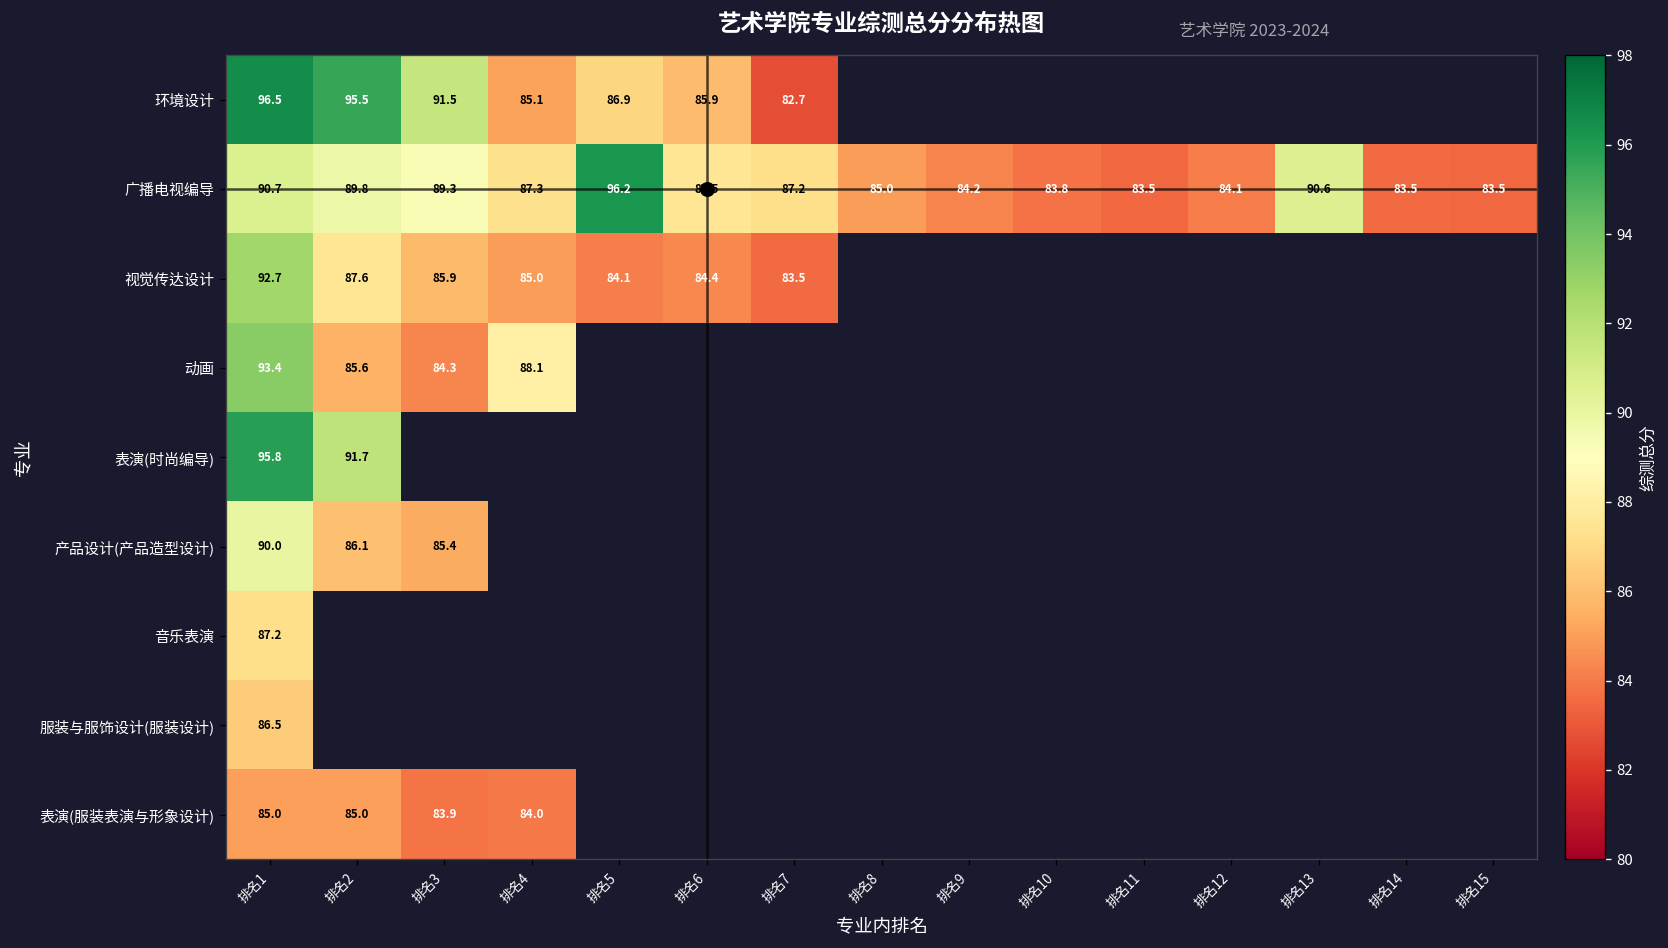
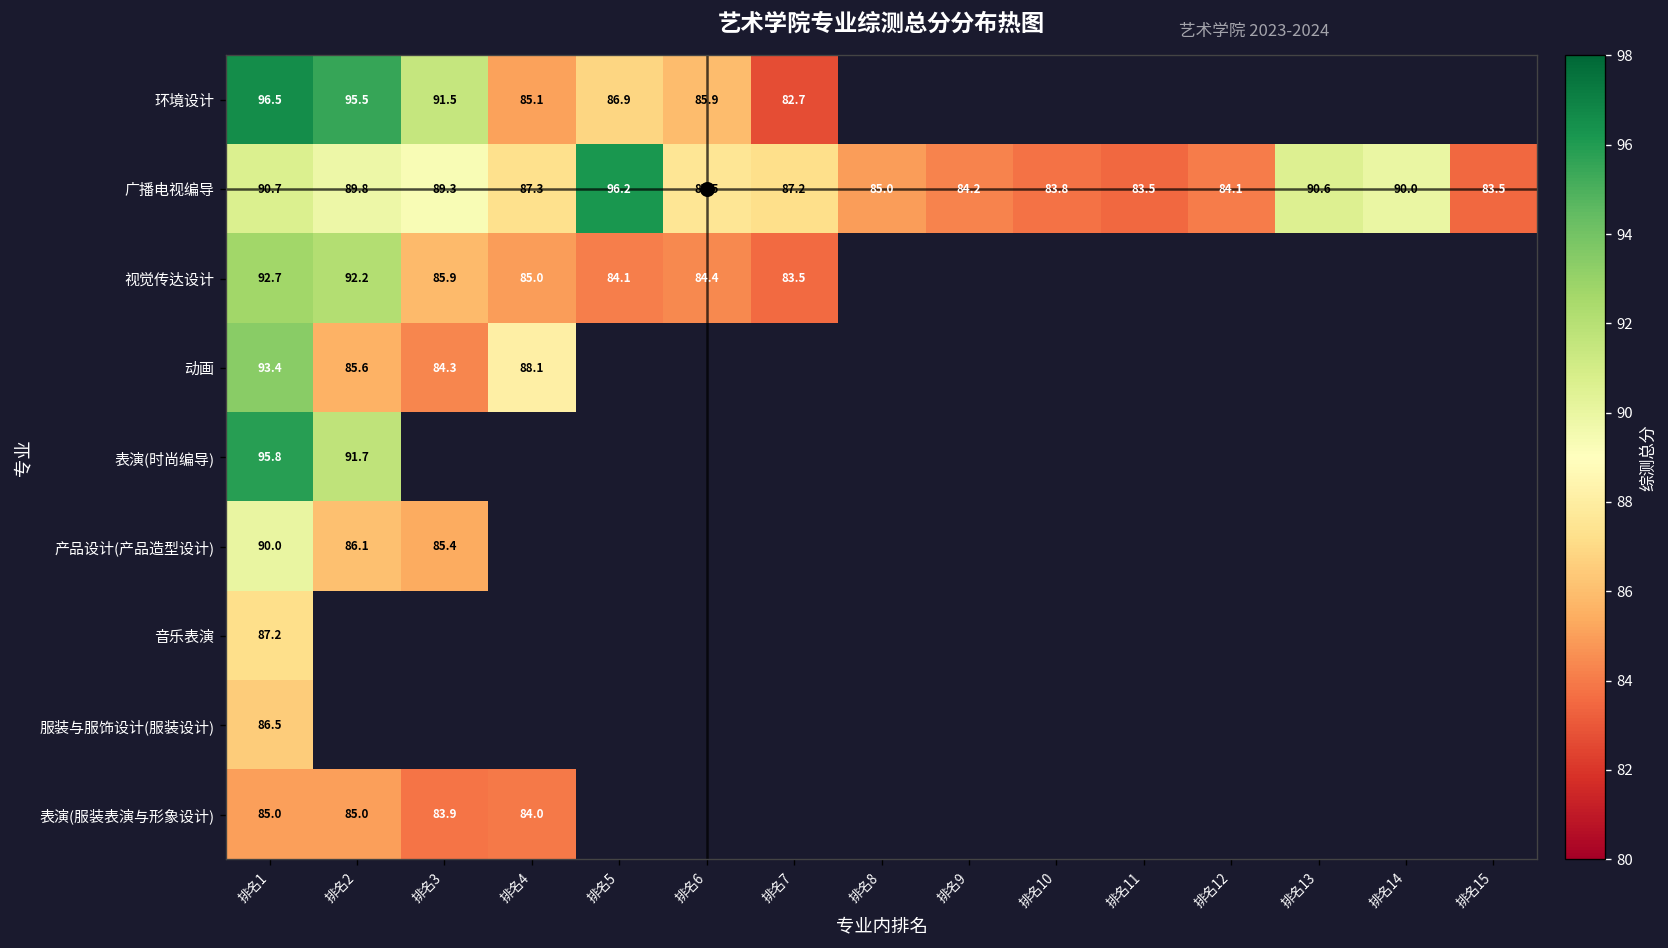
  {
    "环境设计": {
      "排名1": 96.5,
      "排名2": 95.5,
      "排名3": 91.5,
      "排名4": 85.1,
      "排名5": 86.9,
      "排名6": 85.9,
      "排名7": 82.7
    },
    "广播电视编导": {
      "排名1": 90.7,
      "排名2": 89.8,
      "排名3": 89.3,
      "排名4": 87.3,
      "排名5": 96.2,
      "排名7": 87.2,
      "排名8": 85.0,
      "排名9": 84.2,
      "排名10": 83.8,
      "排名11": 83.5,
      "排名12": 84.1,
      "排名13": 90.6,
-     "排名14": 83.5,
+     "排名14": 90.0,
      "排名15": 83.5
    },
    "视觉传达设计": {
      "排名1": 92.7,
-     "排名2": 87.6,
+     "排名2": 92.2,
      "排名3": 85.9,
      "排名4": 85.0,
      "排名5": 84.1,
      "排名6": 84.4,
      "排名7": 83.5
    },
    "动画": {
      "排名1": 93.4,
      "排名2": 85.6,
      "排名3": 84.3,
      "排名4": 88.1
    },
    "表演(时尚编导)": {
      "排名1": 95.8,
      "排名2": 91.7
    },
    "产品设计(产品造型设计)": {
      "排名1": 90.0,
      "排名2": 86.1,
      "排名3": 85.4
    },
    "音乐表演": {
      "排名1": 87.2
    },
    "服装与服饰设计(服装设计)": {
      "排名1": 86.5
    },
    "表演(服装表演与形象设计)": {
      "排名1": 85.0,
      "排名2": 85.0,
      "排名3": 83.9,
      "排名4": 84.0
    }
  }
